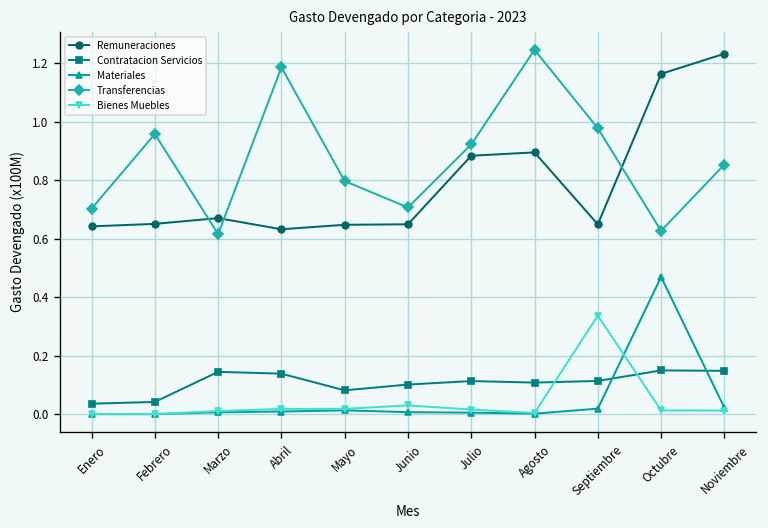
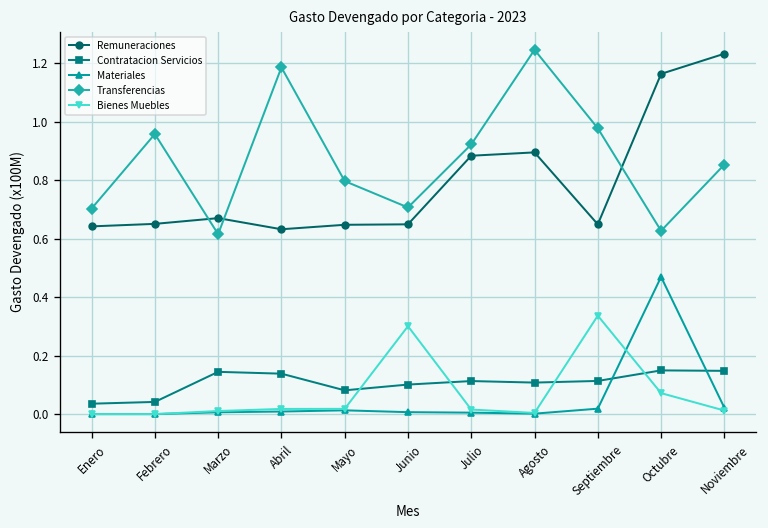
  {
    "Bienes Muebles": {
-     "Junio": 0.03,
+     "Junio": 0.30,
      "Julio": 0.02,
      "Septiembre": 0.34,
-     "Octubre": 0.01
+     "Octubre": 0.07
    }
  }
